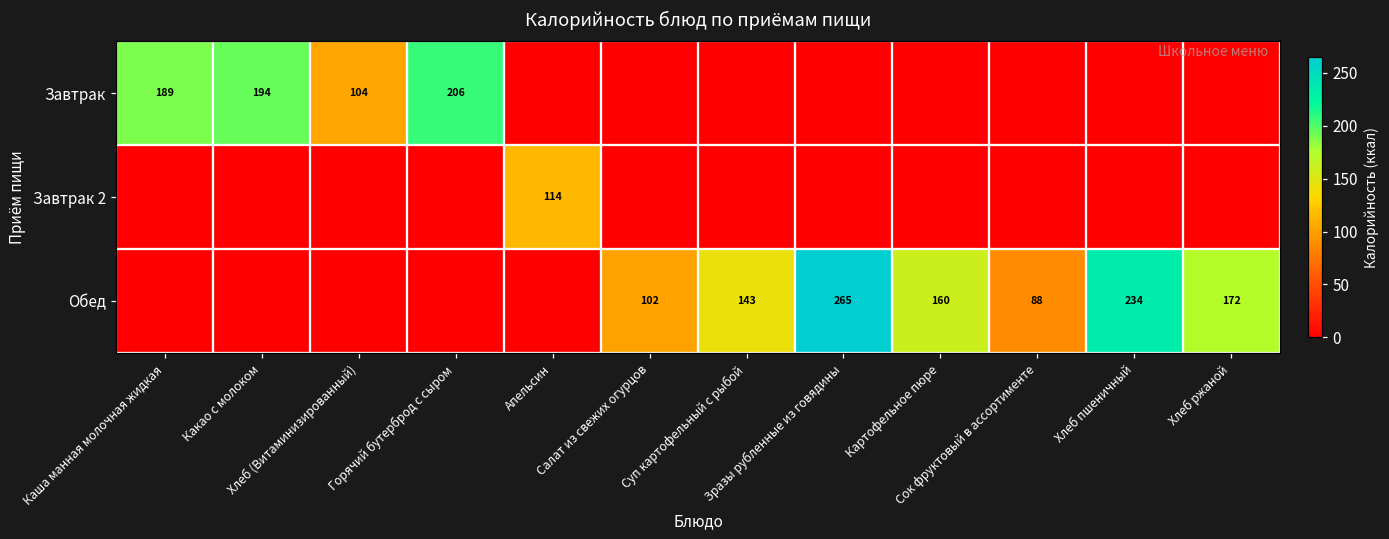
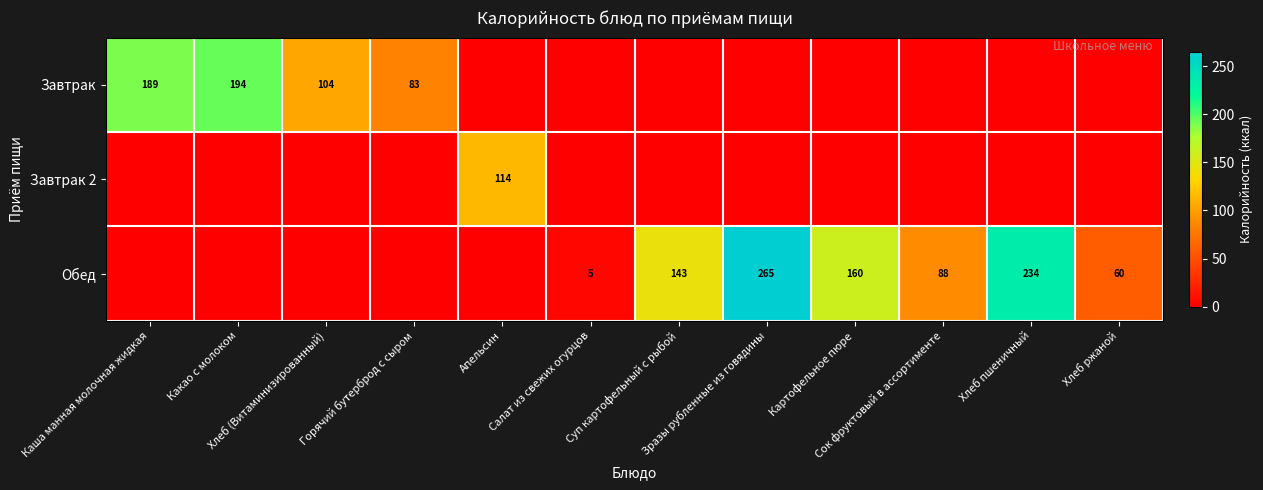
  {
    "Завтрак": {
      "Каша манная молочная жидкая": 189,
      "Какао с молоком": 194,
      "Хлеб (Витаминизированный)": 104,
-     "Горячий бутерброд с сыром": 206
+     "Горячий бутерброд с сыром": 83
    },
    "Завтрак 2": {
      "Апельсин": 114
    },
    "Обед": {
-     "Салат из свежих огурцов": 102,
+     "Салат из свежих огурцов": 5,
      "Суп картофельный с рыбой": 143,
      "Зразы рубленные из говядины": 265,
      "Картофельное пюре": 160,
      "Сок фруктовый в ассортименте": 88,
      "Хлеб пшеничный": 234,
-     "Хлеб ржаной": 172
+     "Хлеб ржаной": 60
    }
  }
